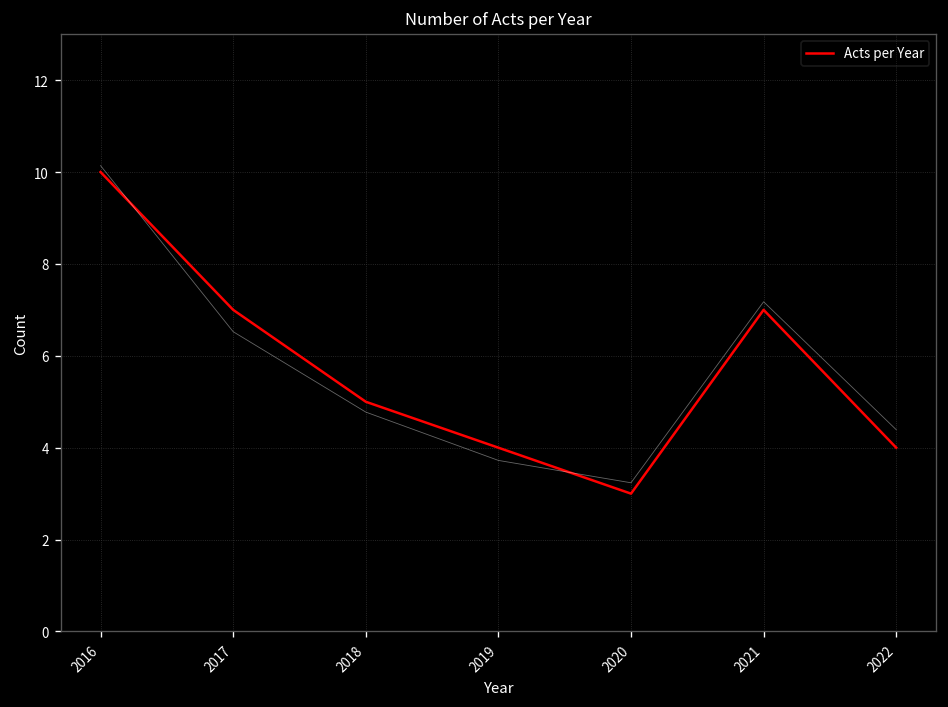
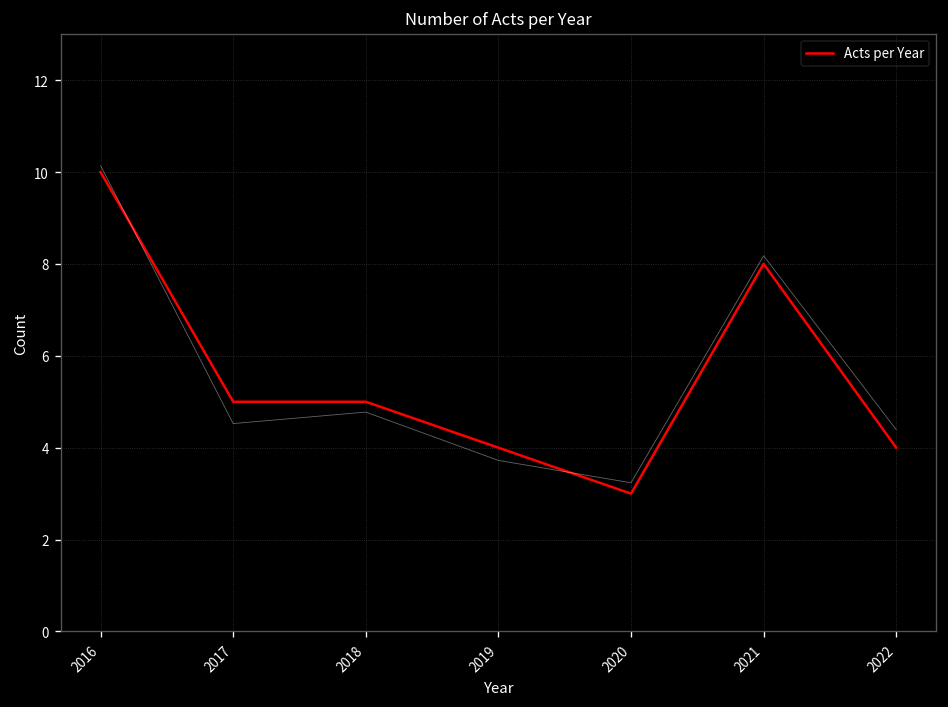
  {
    "Acts per Year": {
      "2016": 10,
-     "2017": 7,
+     "2017": 5,
      "2018": 5,
      "2019": 4,
      "2020": 3,
-     "2021": 7,
+     "2021": 8,
      "2022": 4
    }
  }
